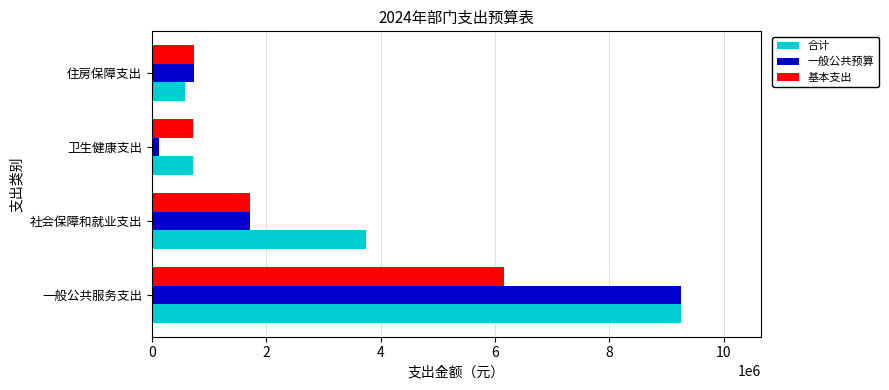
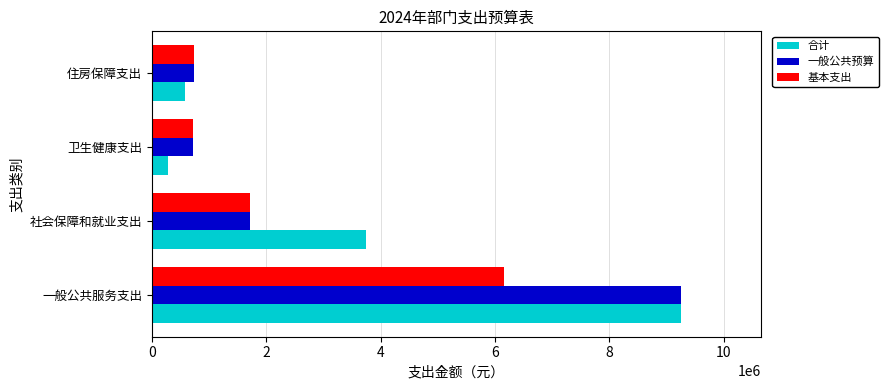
  {
    "合计": {
      "住房保障支出": 600000,
-     "卫生健康支出": 700000,
+     "卫生健康支出": 300000,
      "社会保障和就业支出": 3700000,
      "一般公共服务支出": 9300000
    },
    "一般公共预算": {
      "住房保障支出": 700000,
-     "卫生健康支出": 100000,
+     "卫生健康支出": 700000,
      "社会保障和就业支出": 1700000,
      "一般公共服务支出": 9300000
    },
    "基本支出": {
      "住房保障支出": 700000,
      "卫生健康支出": 700000,
      "社会保障和就业支出": 1700000,
      "一般公共服务支出": 6200000
    }
  }
